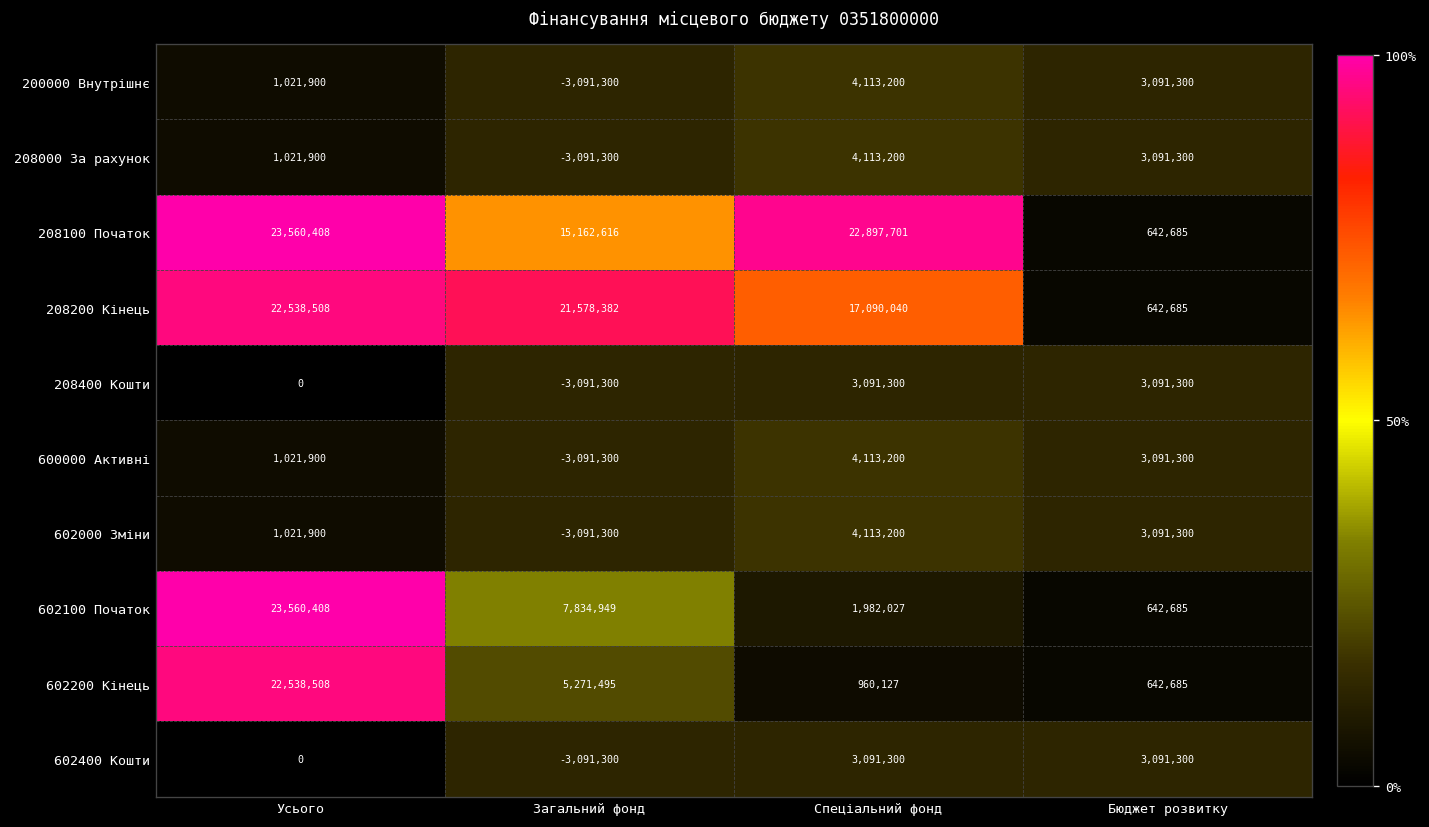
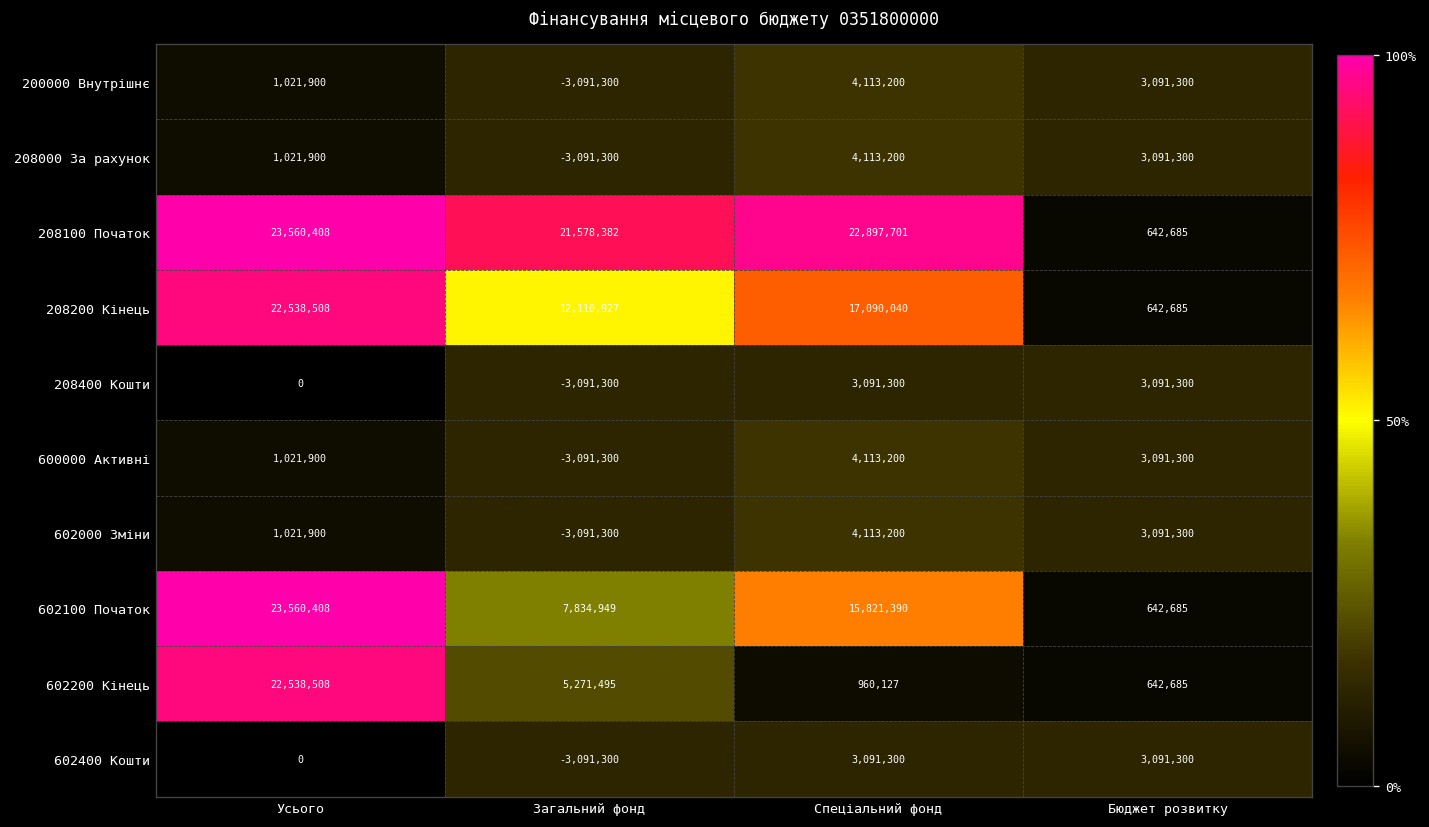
  {
    "200000 Внутрішнє": {
      "Усього": "1,021,900",
      "Загальний фонд": "-3,091,300",
      "Спеціальний фонд": "4,113,200",
      "Бюджет розвитку": "3,091,300"
    },
    "208000 За рахунок": {
      "Усього": "1,021,900",
      "Загальний фонд": "-3,091,300",
      "Спеціальний фонд": "4,113,200",
      "Бюджет розвитку": "3,091,300"
    },
    "208100 Початок": {
      "Усього": "23,560,408",
-     "Загальний фонд": "15,162,616",
+     "Загальний фонд": "21,578,382",
      "Спеціальний фонд": "22,897,701",
      "Бюджет розвитку": "642,685"
    },
    "208200 Кінець": {
      "Усього": "22,538,508",
-     "Загальний фонд": "21,578,382",
+     "Загальний фонд": "12,110,927",
      "Спеціальний фонд": "17,090,040",
      "Бюджет розвитку": "642,685"
    },
    "208400 Кошти": {
      "Усього": "0",
      "Загальний фонд": "-3,091,300",
      "Спеціальний фонд": "3,091,300",
      "Бюджет розвитку": "3,091,300"
    },
    "600000 Активні": {
      "Усього": "1,021,900",
      "Загальний фонд": "-3,091,300",
      "Спеціальний фонд": "4,113,200",
      "Бюджет розвитку": "3,091,300"
    },
    "602000 Зміни": {
      "Усього": "1,021,900",
      "Загальний фонд": "-3,091,300",
      "Спеціальний фонд": "4,113,200",
      "Бюджет розвитку": "3,091,300"
    },
    "602100 Початок": {
      "Усього": "23,560,408",
      "Загальний фонд": "7,834,949",
-     "Спеціальний фонд": "1,982,027",
+     "Спеціальний фонд": "15,821,390",
      "Бюджет розвитку": "642,685"
    },
    "602200 Кінець": {
      "Усього": "22,538,508",
      "Загальний фонд": "5,271,495",
      "Спеціальний фонд": "960,127",
      "Бюджет розвитку": "642,685"
    },
    "602400 Кошти": {
      "Усього": "0",
      "Загальний фонд": "-3,091,300",
      "Спеціальний фонд": "3,091,300",
      "Бюджет розвитку": "3,091,300"
    }
  }
